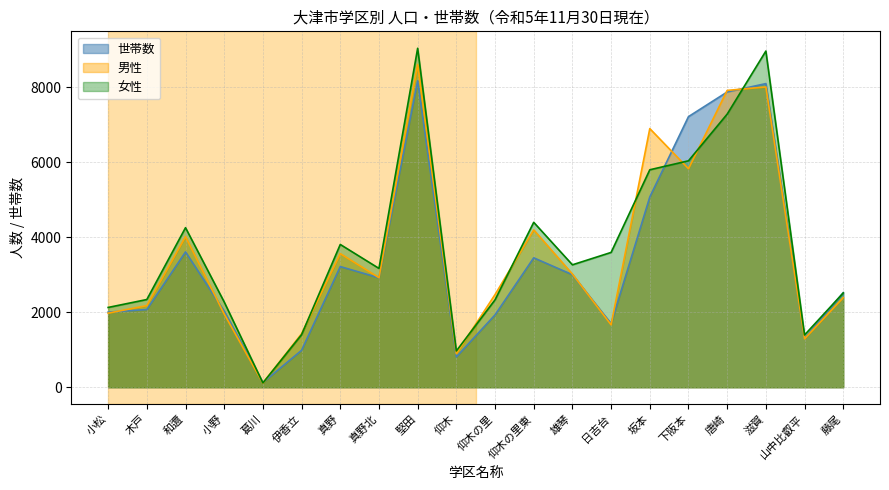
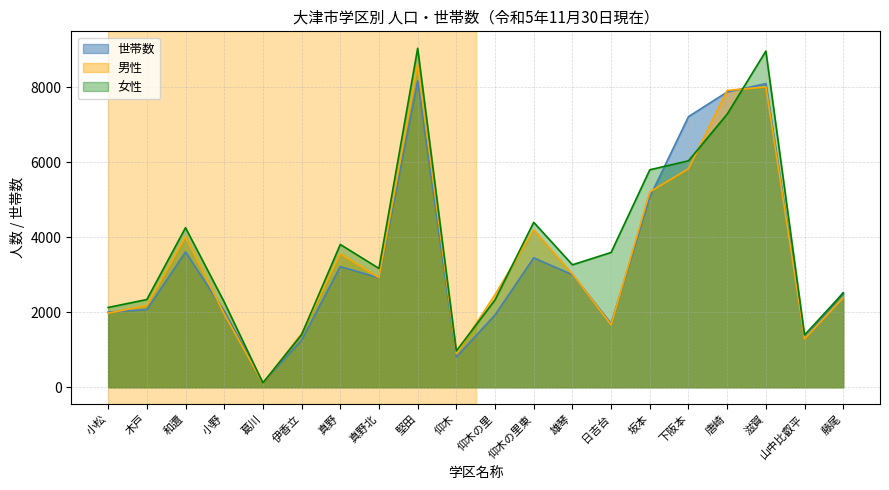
  {
    "世帯数": {
      "木戸": 2100,
      "和邇": 3600,
      "小野": 2000,
-     "伊香立": 1000,
+     "伊香立": 1300,
      "真野": 3200,
      "堅田": 8200,
      "仰木": 800,
      "仰木の里": 1900,
      "仰木の里東": 3400,
      "坂本": 5100,
      "下阪本": 7200,
      "滋賀": 8100
    },
    "男性": {
      "木戸": 2200,
      "和邇": 4000,
      "小野": 2000,
      "真野": 3600,
      "堅田": 8600,
      "仰木": 900,
      "仰木の里": 2500,
      "仰木の里東": 4200,
-     "坂本": 6900,
+     "坂本": 5200,
      "下阪本": 5800,
      "滋賀": 8000,
      "藤尾": 2400
    },
    "女性": {
      "小松": 2100,
      "木戸": 2300,
      "和邇": 4300,
      "小野": 2300,
      "真野": 3800,
      "真野北": 3200,
      "堅田": 9000,
      "仰木": 1000,
      "仰木の里": 2300,
      "仰木の里東": 4400,
      "雄琴": 3300,
      "日吉台": 3600,
      "坂本": 5800,
      "下阪本": 6000,
      "唐崎": 7300,
      "滋賀": 9000,
      "山中比叡平": 1400
    }
  }
